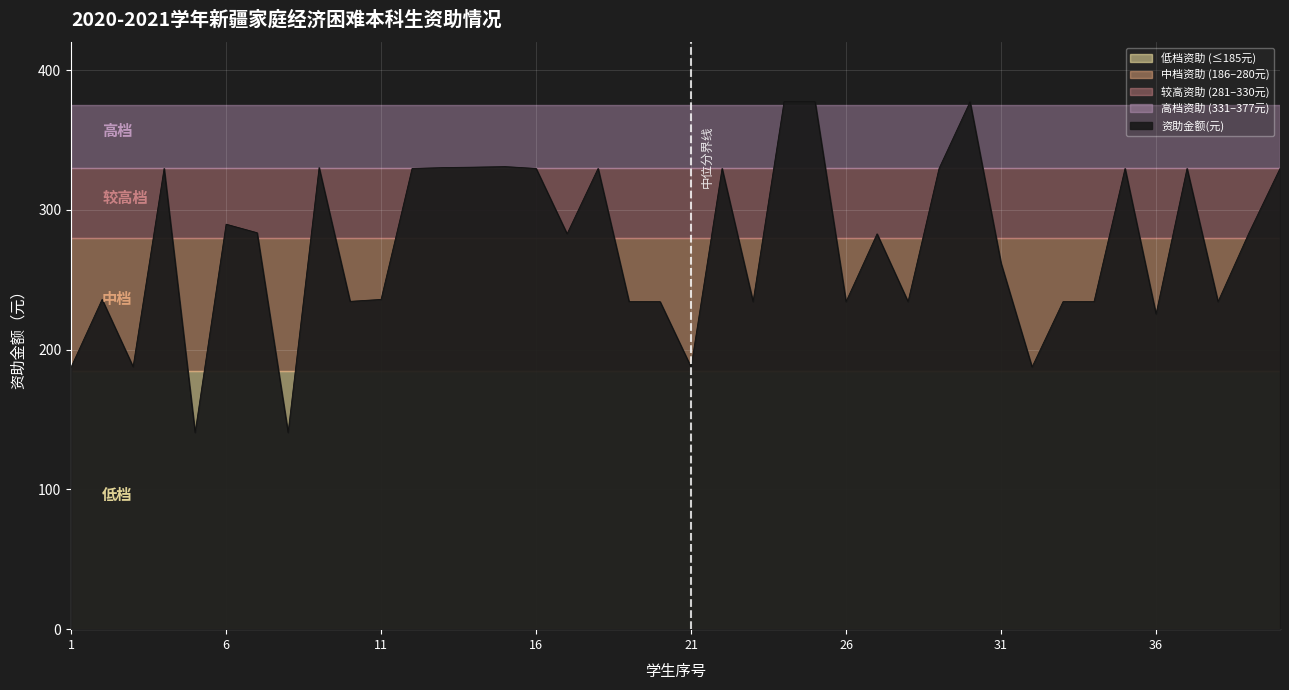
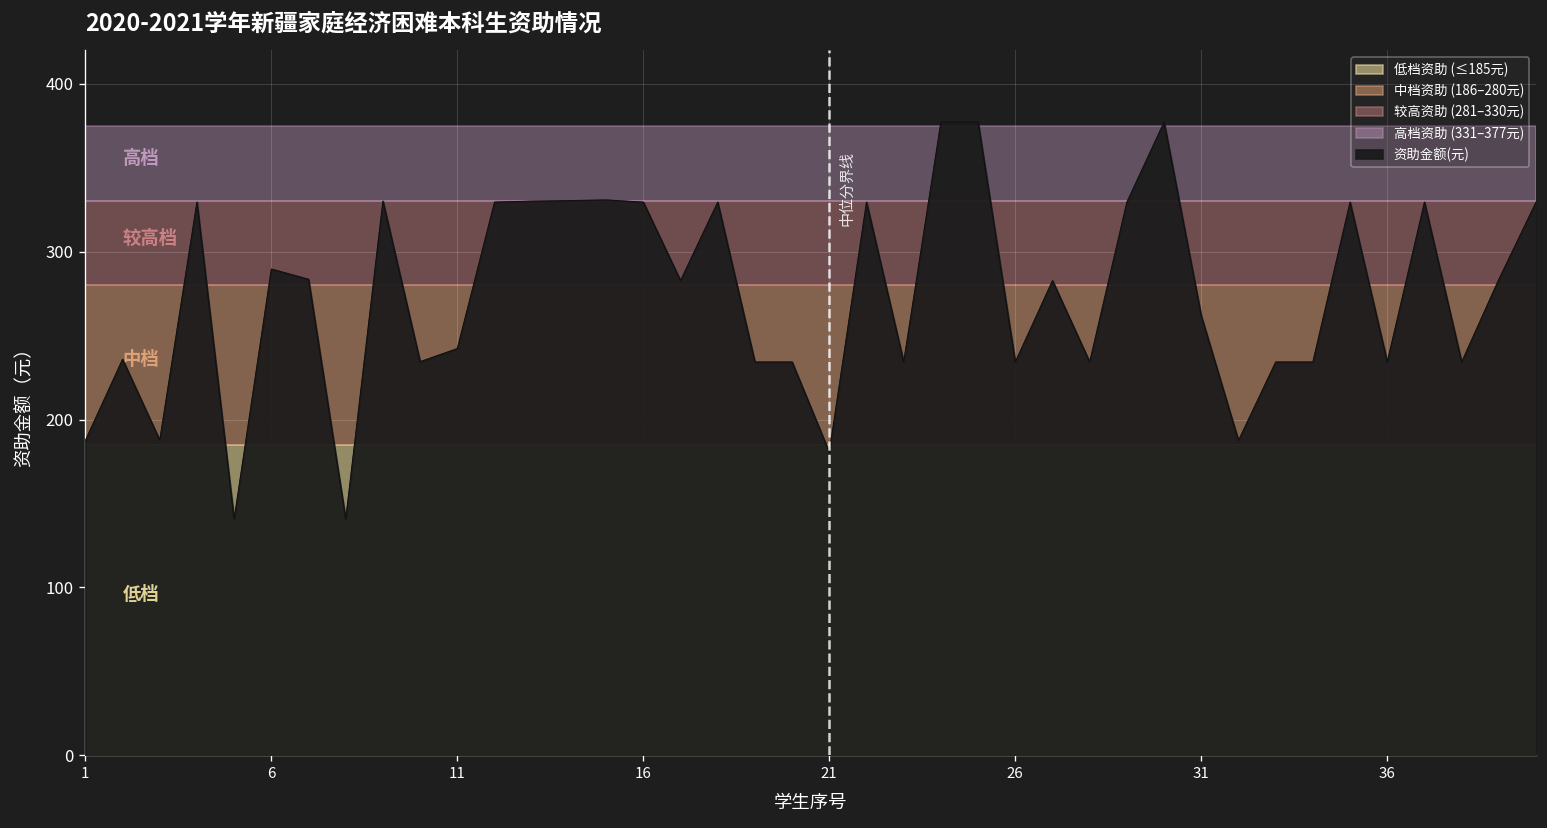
  {
    "1": 188,
    "6": 290,
-   "11": 236,
+   "11": 242,
    "16": 330,
-   "21": 188,
+   "21": 181,
    "26": 234,
    "31": 262,
-   "36": 225
+   "36": 234
  }
